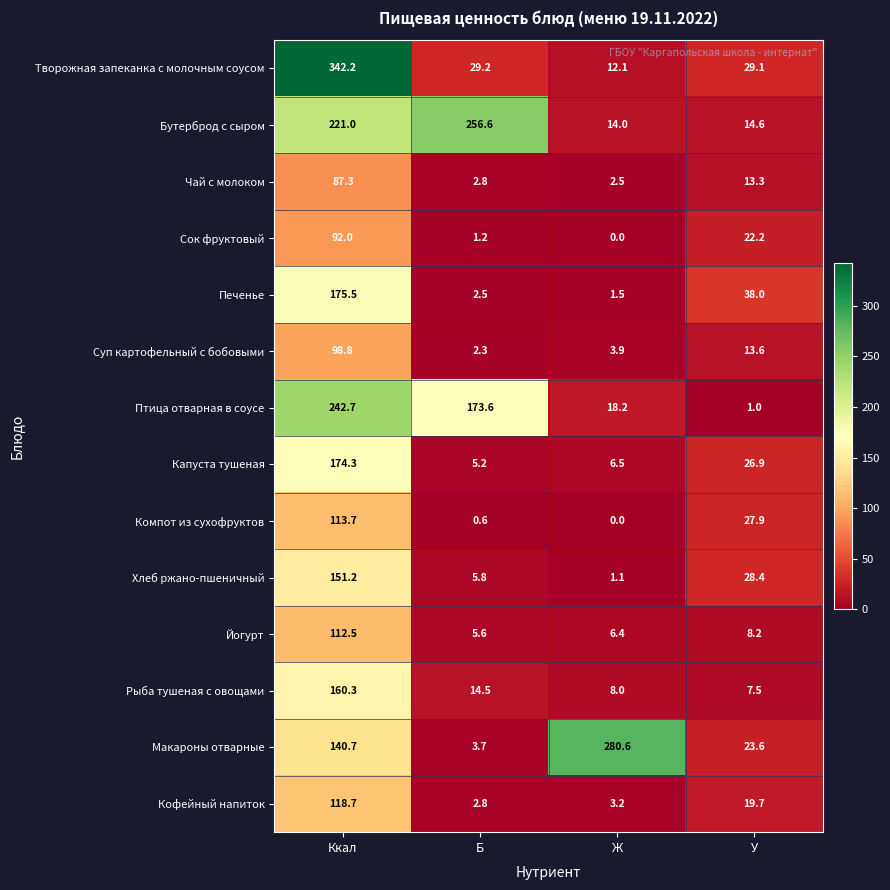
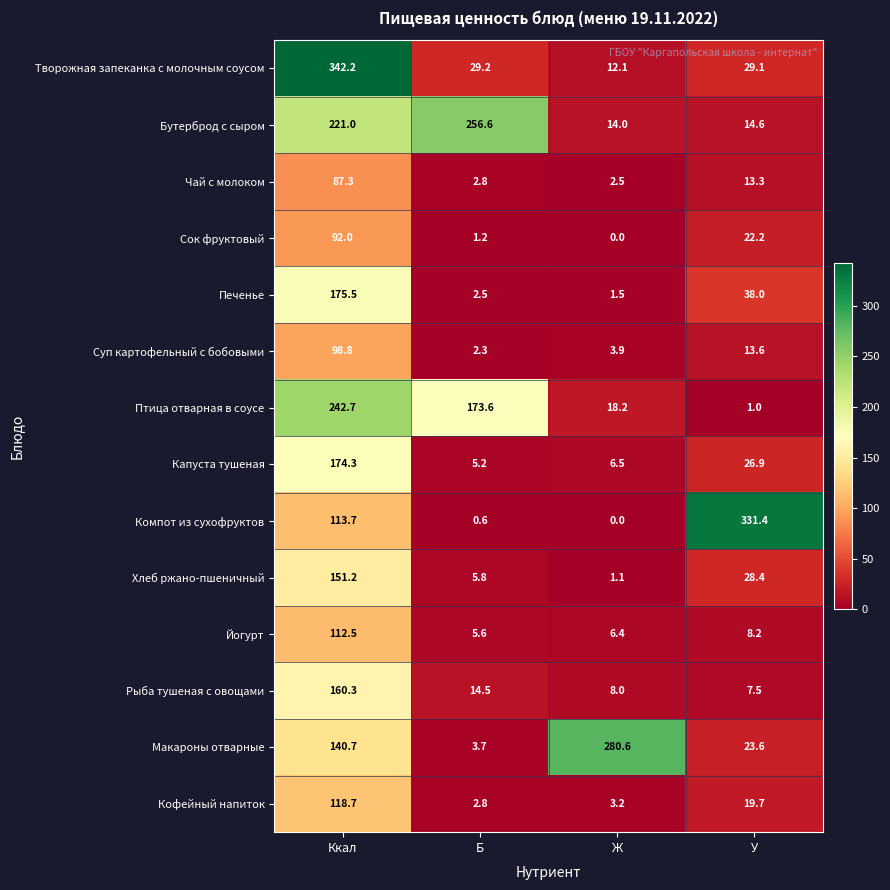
  {
    "Творожная запеканка с молочным соусом": {
      "Ккал": 342.2,
      "Б": 29.2,
      "Ж": 12.1
    },
    "Бутерброд с сыром": {
      "Ккал": 221.0,
      "Б": 256.6,
      "Ж": 14.0,
      "У": 14.6
    },
    "Чай с молоком": {
      "Ккал": 87.3,
      "Б": 2.8,
      "Ж": 2.5,
      "У": 13.3
    },
    "Сок фруктовый": {
      "Ккал": 92.0,
      "Б": 1.2,
      "Ж": 0.0,
      "У": 22.2
    },
    "Печенье": {
      "Ккал": 175.5,
      "Б": 2.5,
      "Ж": 1.5,
      "У": 38.0
    },
    "Суп картофельный с бобовыми": {
      "Ккал": 98.8,
      "Б": 2.3,
      "Ж": 3.9,
      "У": 13.6
    },
    "Птица отварная в соусе": {
      "Ккал": 242.7,
      "Б": 173.6,
      "Ж": 18.2,
      "У": 1.0
    },
    "Капуста тушеная": {
      "Ккал": 174.3,
      "Б": 5.2,
      "Ж": 6.5,
      "У": 26.9
    },
    "Компот из сухофруктов": {
      "Ккал": 113.7,
      "Б": 0.6,
      "Ж": 0.0,
-     "У": 27.9
+     "У": 331.4
    },
    "Хлеб ржано-пшеничный": {
      "Ккал": 151.2,
      "Б": 5.8,
      "Ж": 1.1,
      "У": 28.4
    },
    "Йогурт": {
      "Ккал": 112.5,
      "Б": 5.6,
      "Ж": 6.4,
      "У": 8.2
    },
    "Рыба тушеная с овощами": {
      "Ккал": 160.3,
      "Б": 14.5,
      "Ж": 8.0,
      "У": 7.5
    },
    "Макароны отварные": {
      "Ккал": 140.7,
      "Б": 3.7,
      "Ж": 280.6,
      "У": 23.6
    },
    "Кофейный напиток": {
      "Ккал": 118.7,
      "Б": 2.8,
      "Ж": 3.2,
      "У": 19.7
    }
  }
